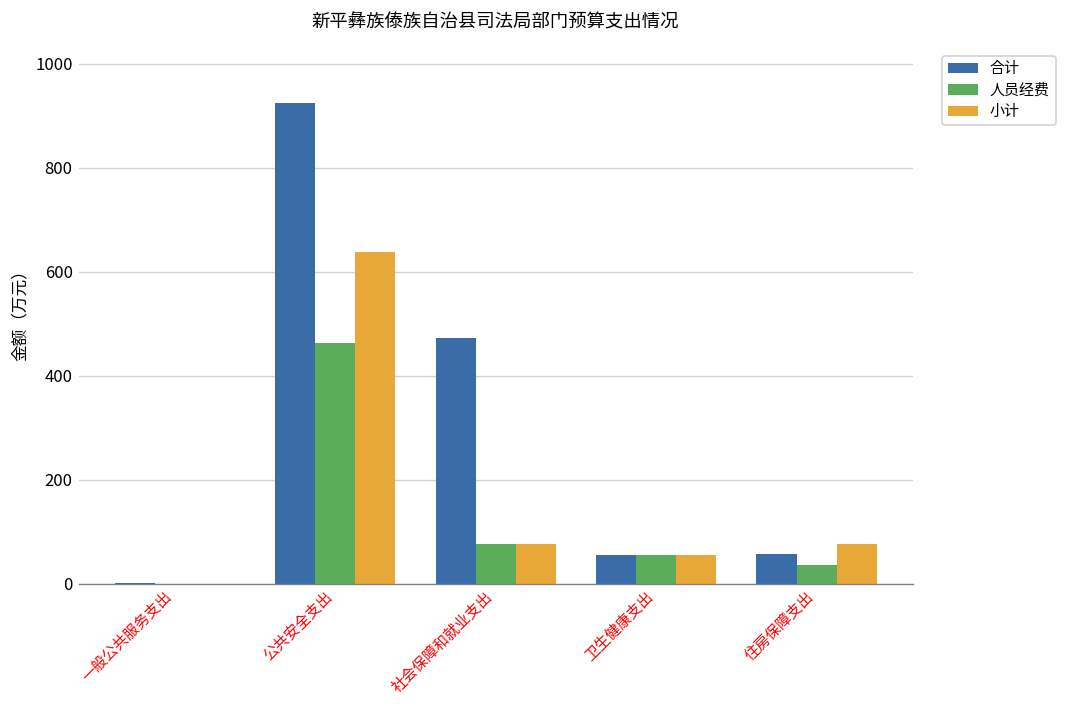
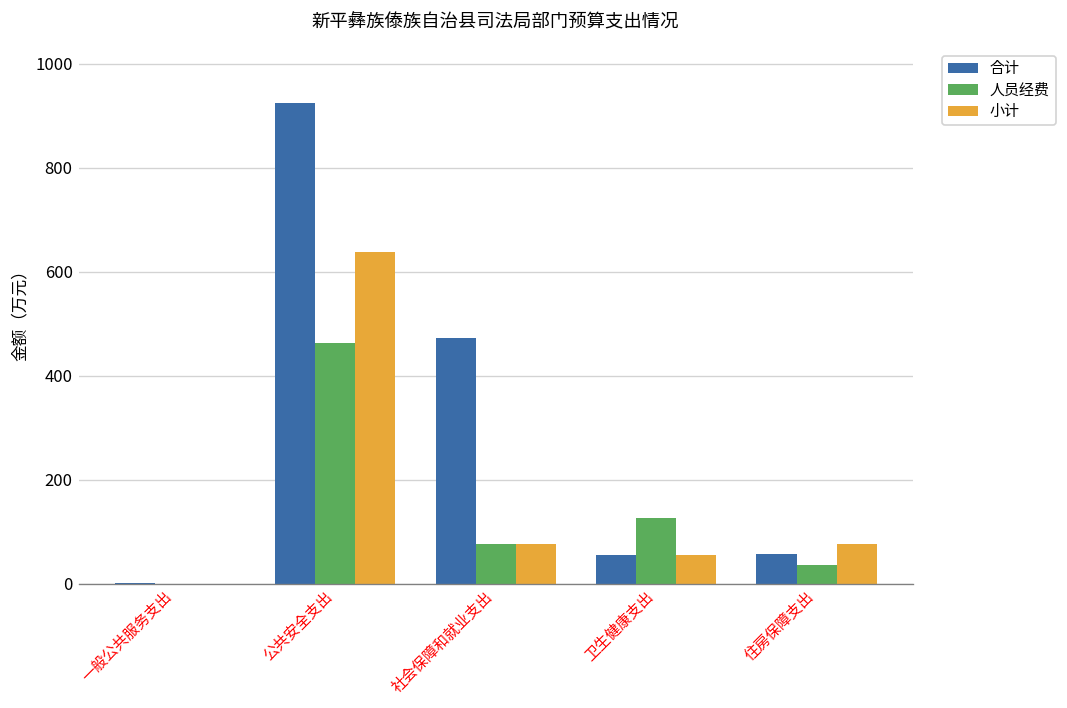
  {
    "合计": {
      "公共安全支出": 920,
      "社会保障和就业支出": 470,
      "卫生健康支出": 60,
      "住房保障支出": 60
    },
    "人员经费": {
      "一般公共服务支出": 0,
      "公共安全支出": 460,
      "社会保障和就业支出": 80,
-     "卫生健康支出": 60,
+     "卫生健康支出": 130,
      "住房保障支出": 40
    },
    "小计": {
      "一般公共服务支出": 0,
      "公共安全支出": 640,
      "社会保障和就业支出": 80,
      "卫生健康支出": 60,
      "住房保障支出": 80
    }
  }
